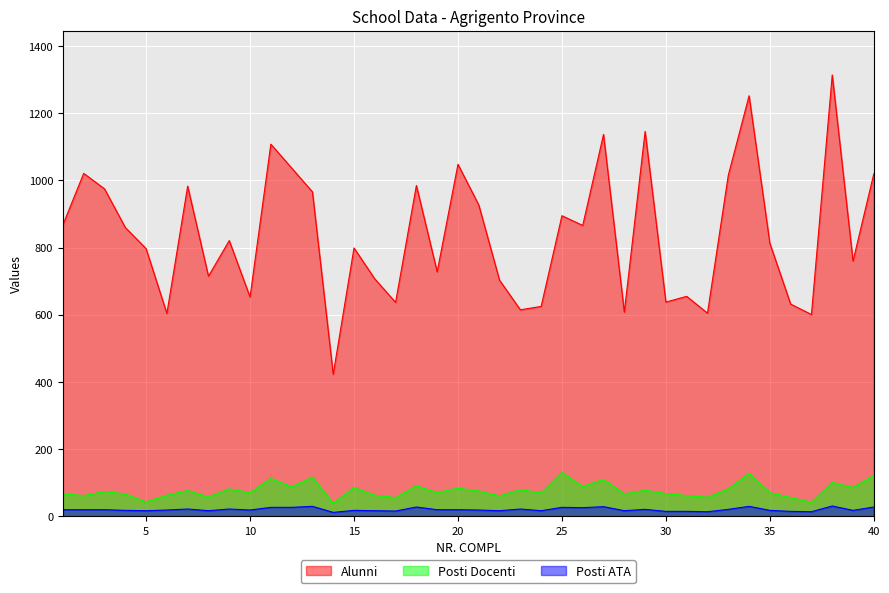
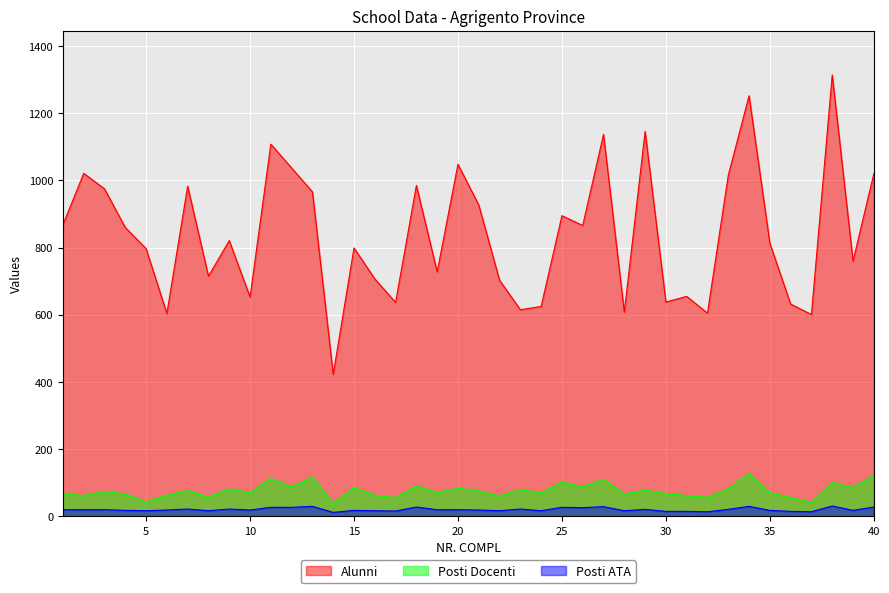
  {
    "Alunni": {
      "5": 800,
      "10": 650,
      "15": 800,
      "20": 1050,
      "25": 900,
      "30": 640,
      "35": 810,
      "40": 1020
    },
    "Posti Docenti": {
      "5": 40,
      "10": 70,
      "15": 90,
      "20": 80,
-     "25": 130,
+     "25": 100,
      "30": 70,
      "35": 70,
      "40": 120
    },
    "Posti ATA": {
      "5": 20,
      "10": 20,
      "15": 20,
      "20": 20,
      "25": 30,
      "30": 20,
      "35": 20,
      "40": 30
    }
  }
